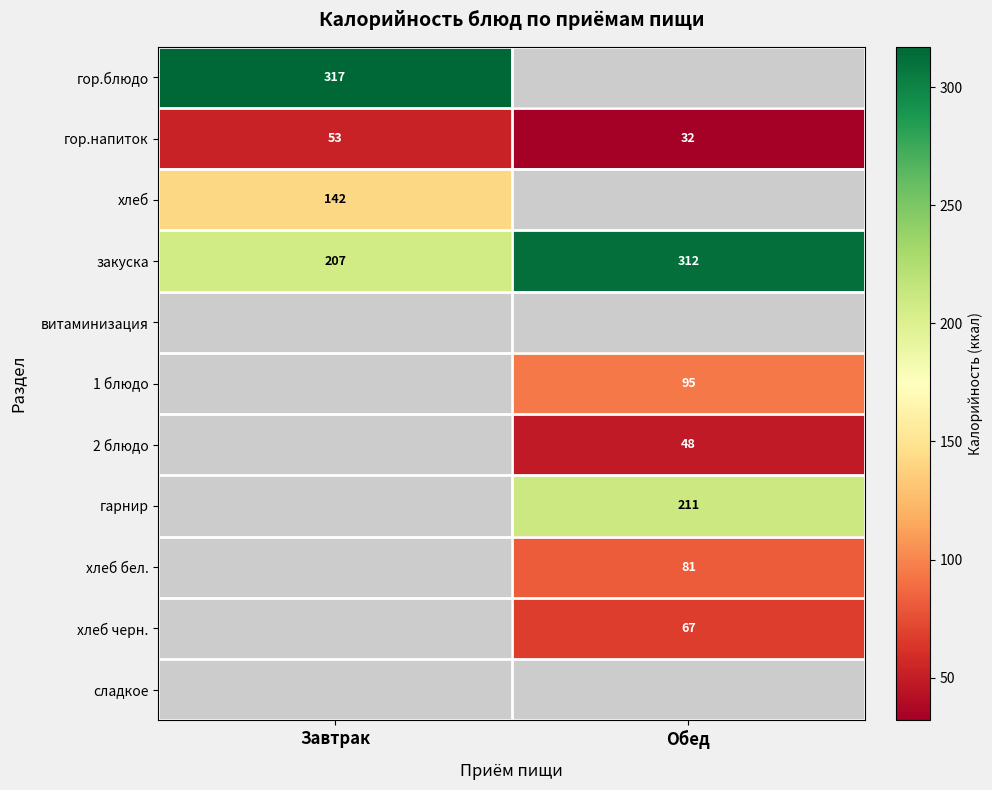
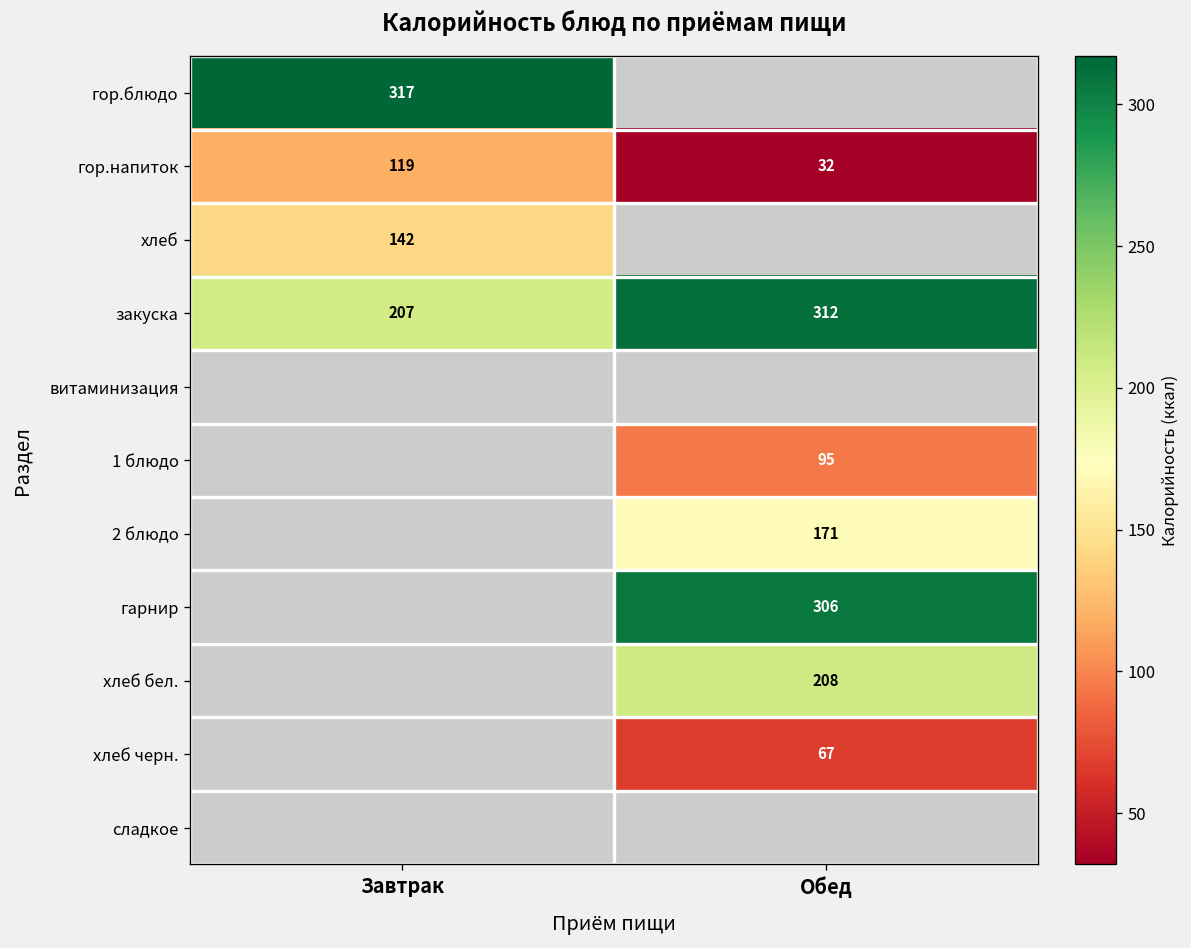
  {
    "гор.блюдо": {
      "Завтрак": 317
    },
    "гор.напиток": {
-     "Завтрак": 53,
+     "Завтрак": 119,
      "Обед": 32
    },
    "хлеб": {
      "Завтрак": 142
    },
    "закуска": {
      "Завтрак": 207,
      "Обед": 312
    },
    "1 блюдо": {
      "Обед": 95
    },
    "2 блюдо": {
-     "Обед": 48
+     "Обед": 171
    },
    "гарнир": {
-     "Обед": 211
+     "Обед": 306
    },
    "хлеб бел.": {
-     "Обед": 81
+     "Обед": 208
    },
    "хлеб черн.": {
      "Обед": 67
    }
  }
